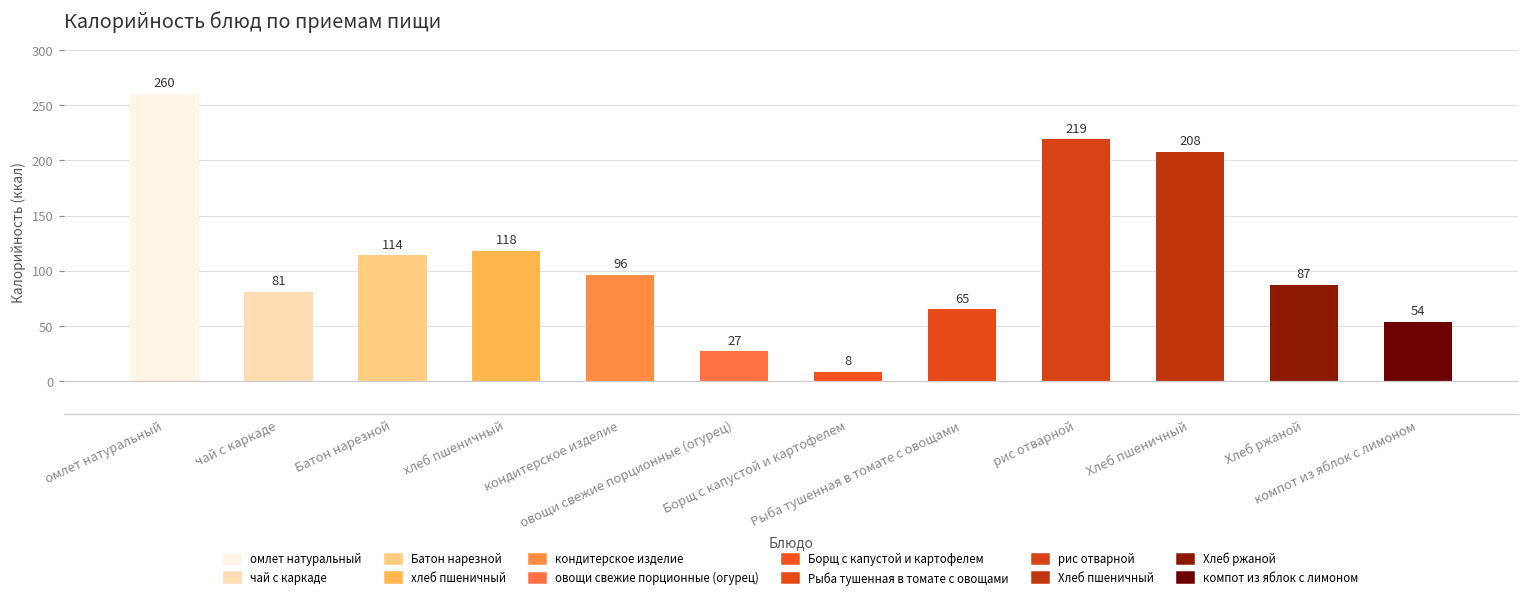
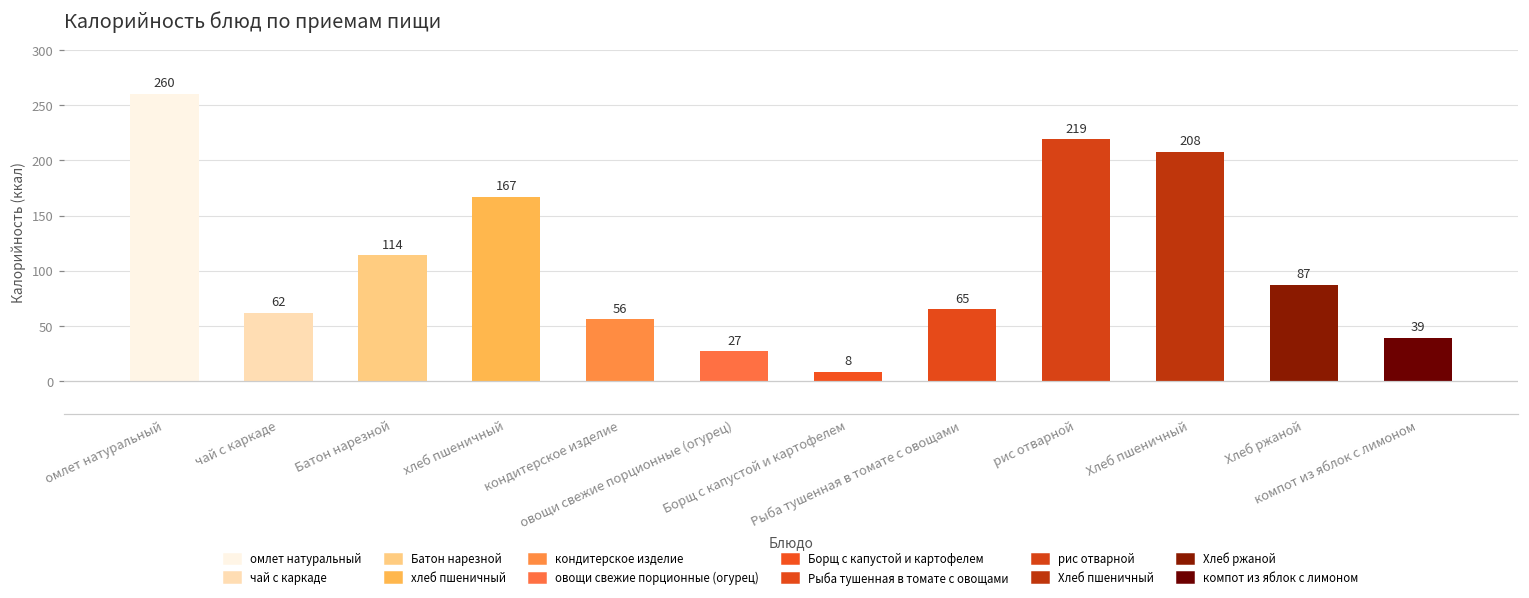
  {
    "омлет натуральный": 260,
-   "чай с каркаде": 81,
+   "чай с каркаде": 62,
    "Батон нарезной": 114,
-   "хлеб пшеничный": 118,
-   "кондитерское изделие": 96,
+   "хлеб пшеничный": 167,
+   "кондитерское изделие": 56,
    "овощи свежие порционные (огурец)": 27,
    "Борщ с капустой и картофелем": 8,
    "Рыба тушенная в томате с овощами": 65,
    "рис отварной": 219,
    "Хлеб пшеничный": 208,
    "Хлеб ржаной": 87,
-   "компот из яблок с лимоном": 54
+   "компот из яблок с лимоном": 39
  }
